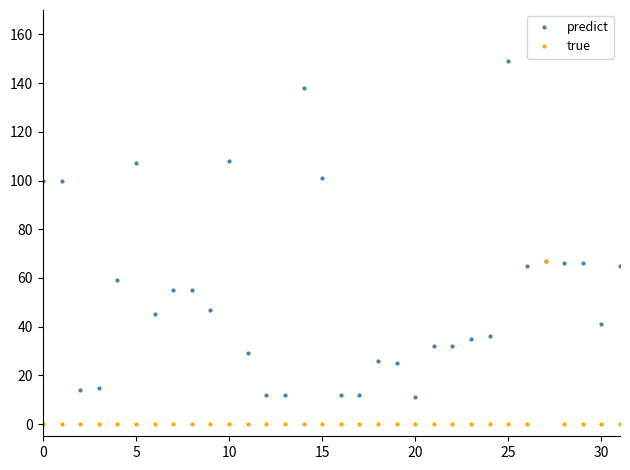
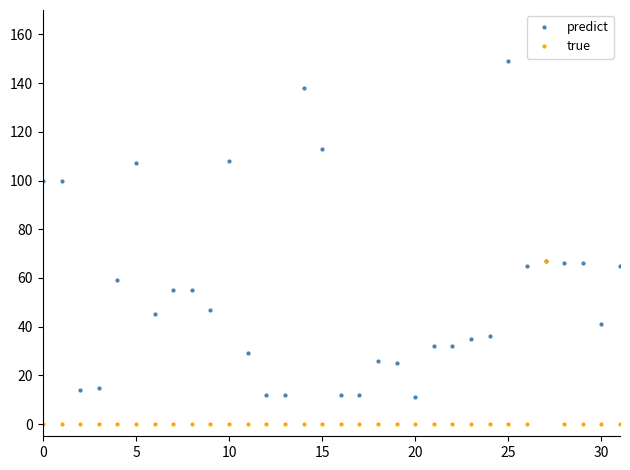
  {
    "predict": {
      "0": 100,
      "5": 107,
      "10": 108,
-     "15": 101,
+     "15": 113,
      "20": 11,
      "25": 149,
      "30": 41
    },
    "true": {
      "0": 0,
      "5": 0,
      "10": 0,
      "15": 0,
      "20": 0,
      "25": 0,
      "30": 0
    }
  }
